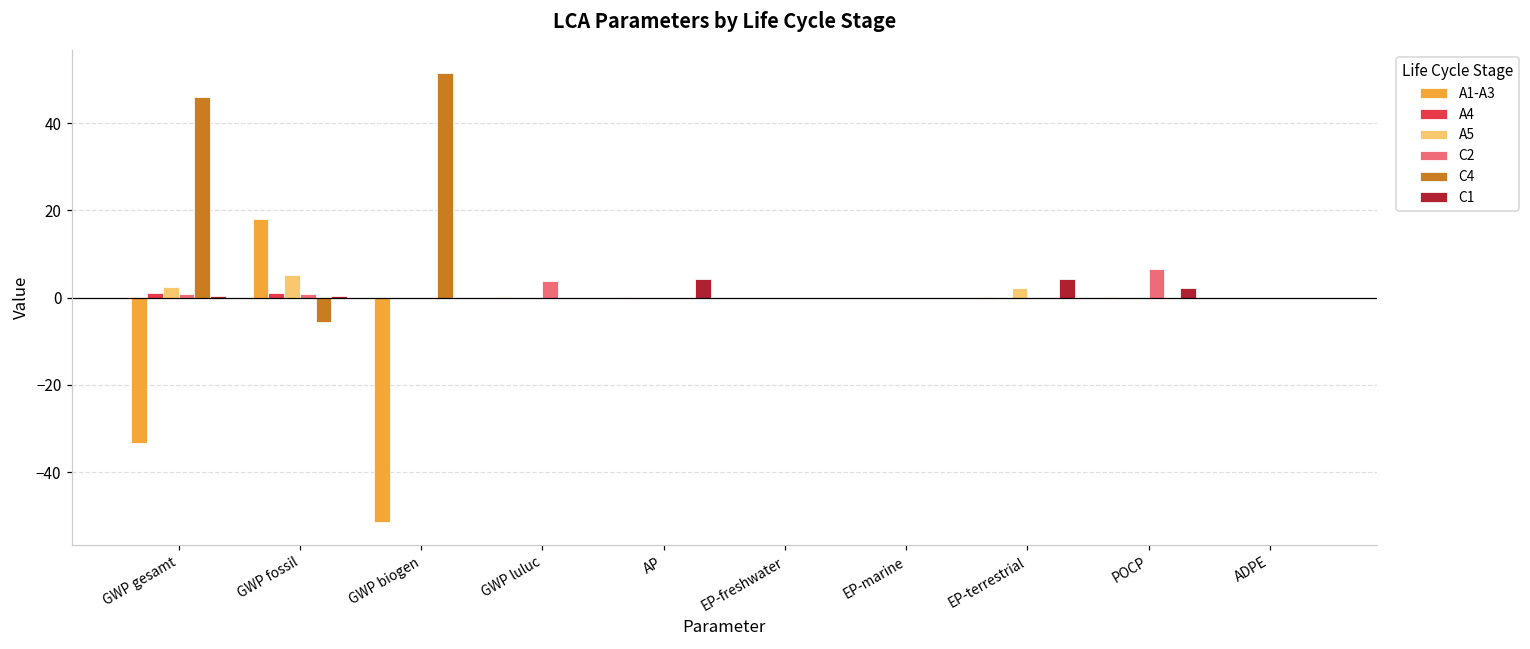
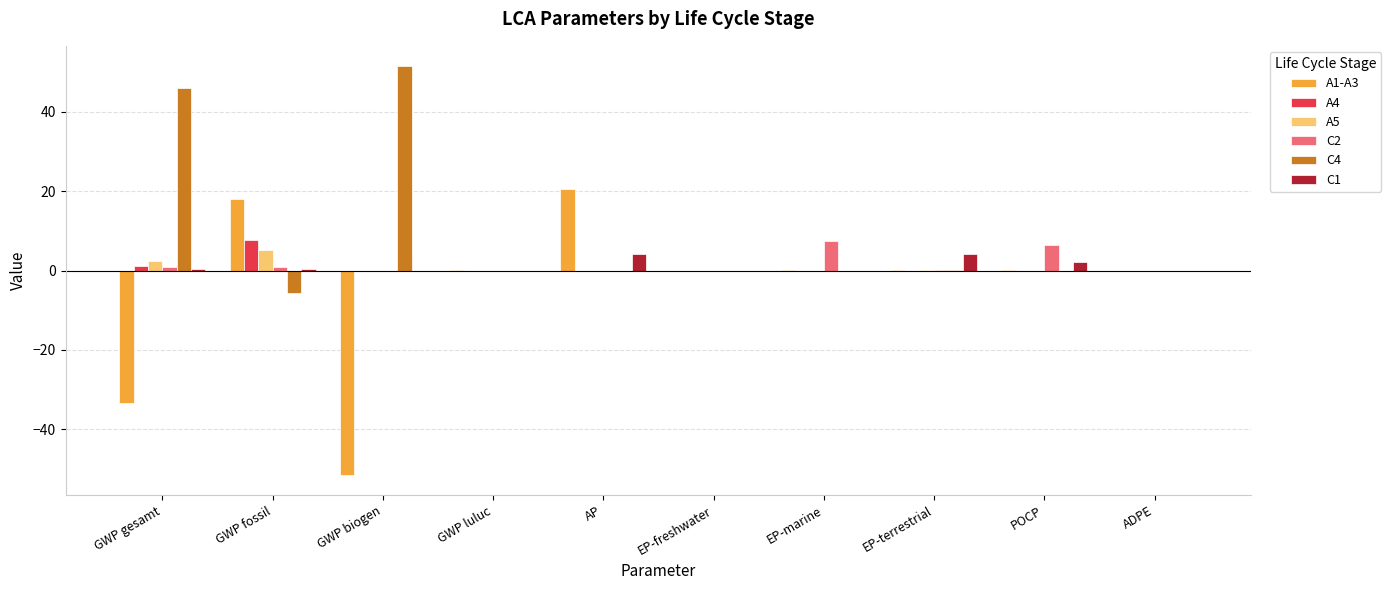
  {
    "A1-A3": {
      "GWP gesamt": -33,
      "GWP fossil": 18,
      "GWP biogen": -51,
-     "AP": 0
+     "AP": 20
    },
    "A4": {
      "GWP gesamt": 1,
-     "GWP fossil": 1,
+     "GWP fossil": 8,
      "GWP biogen": 0
    },
    "A5": {
      "GWP gesamt": 2,
      "GWP fossil": 5,
      "GWP biogen": 0,
-     "EP-terrestrial": 2
+     "EP-terrestrial": 0
    },
    "C2": {
      "GWP gesamt": 1,
      "GWP fossil": 1,
      "GWP biogen": 0,
-     "GWP luluc": 4,
-     "EP-marine": 0,
+     "GWP luluc": 0,
+     "EP-marine": 7,
      "POCP": 6
    },
    "C4": {
      "GWP gesamt": 46,
      "GWP fossil": -6,
      "GWP biogen": 51
    },
    "C1": {
      "GWP biogen": 0,
      "AP": 4,
      "EP-terrestrial": 4,
      "POCP": 2
    }
  }
